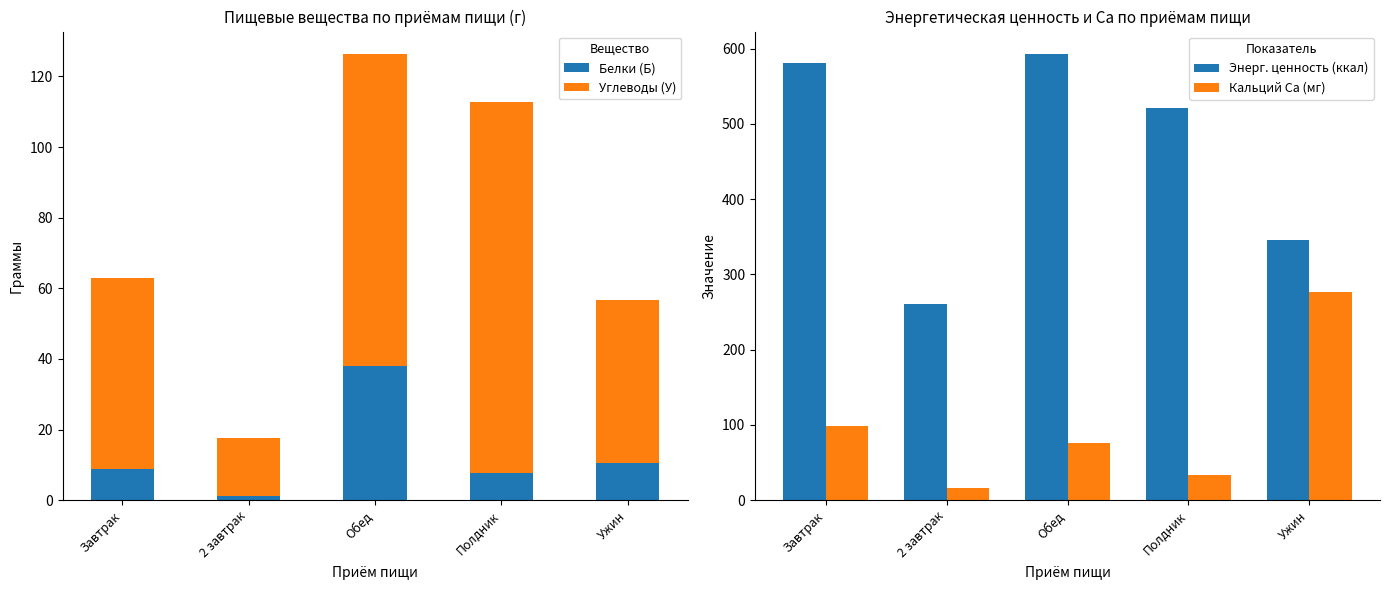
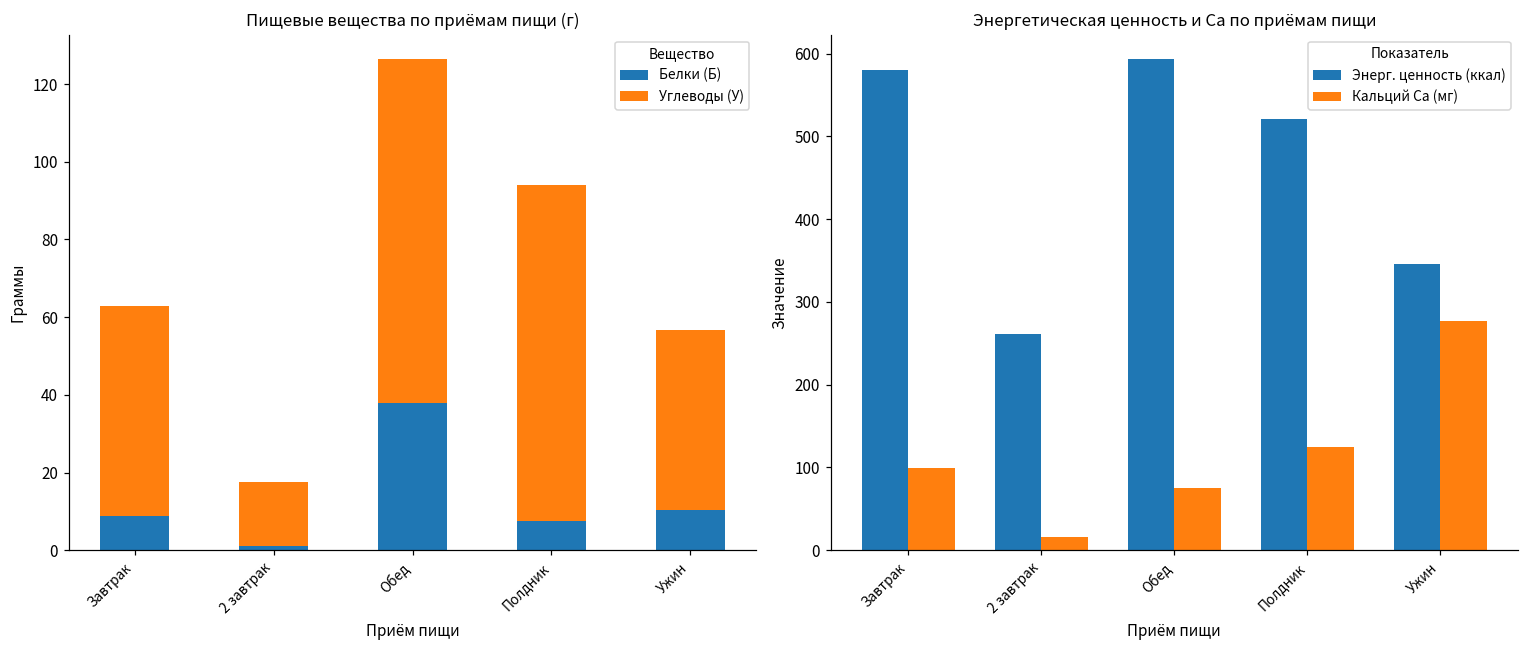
  {
    "Пищевые вещества по приёмам пищи (г)": {
      "Белки (Б)": {
        "Завтрак": 9,
        "2 завтрак": 1,
        "Обед": 38,
        "Полдник": 8,
        "Ужин": 10
      },
      "Углеводы (У)": {
        "Завтрак": 54,
        "2 завтрак": 17,
        "Обед": 88,
-       "Полдник": 105,
+       "Полдник": 87,
        "Ужин": 46
      }
    },
    "Энергетическая ценность и Ca по приёмам пищи": {
      "Энерг. ценность (ккал)": {
        "Завтрак": 580,
        "2 завтрак": 260,
        "Обед": 590,
        "Полдник": 520,
        "Ужин": 350
      },
      "Кальций Ca (мг)": {
        "Завтрак": 100,
        "2 завтрак": 20,
        "Обед": 80,
-       "Полдник": 30,
+       "Полдник": 120,
        "Ужин": 280
      }
    }
  }
